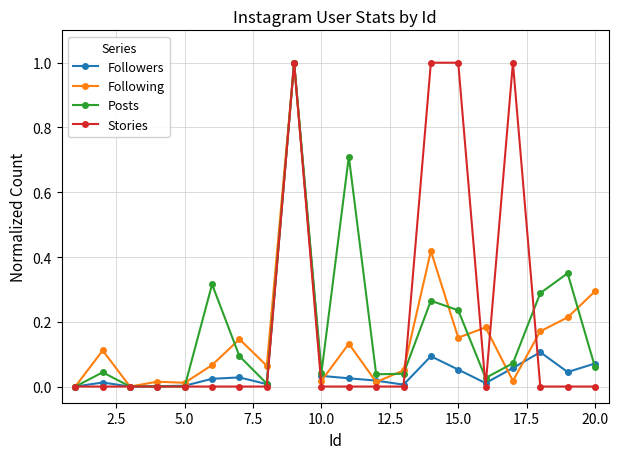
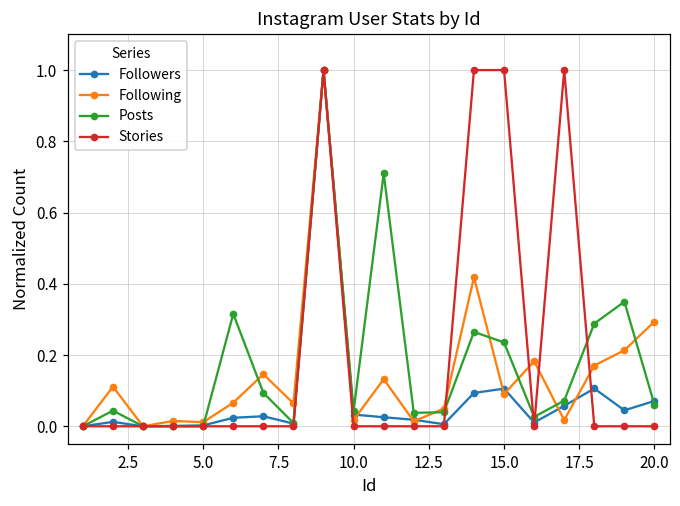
  {
    "Followers": {
      "10.0": 0.03,
-     "15.0": 0.05,
+     "15.0": 0.11,
      "20.0": 0.07
    },
    "Following": {
      "5.0": 0.01,
      "10.0": 0.02,
-     "15.0": 0.15,
+     "15.0": 0.09,
      "20.0": 0.29
    },
    "Posts": {
      "10.0": 0.04,
      "15.0": 0.24,
      "20.0": 0.06
    },
    "Stories": {
      "10.0": 0.00,
      "15.0": 1.00,
      "20.0": 0.00
    }
  }
